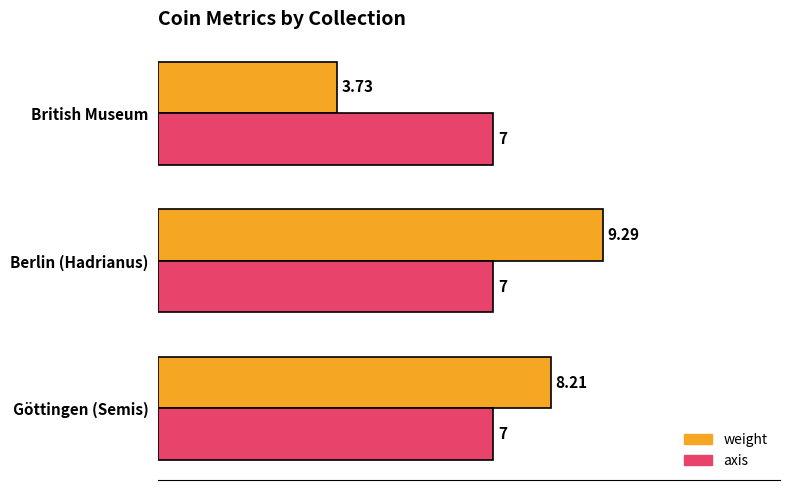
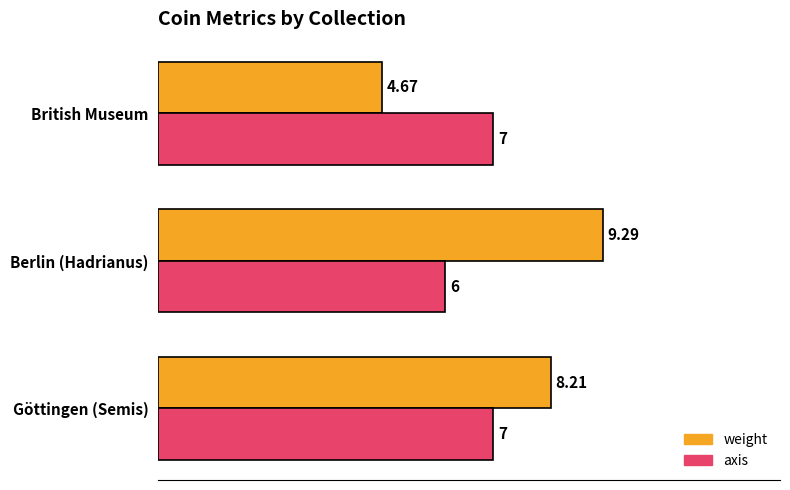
  {
    "weight": {
-     "British Museum": 3.73,
+     "British Museum": 4.67,
      "Berlin (Hadrianus)": 9.29,
      "Göttingen (Semis)": 8.21
    },
    "axis": {
      "British Museum": 7,
-     "Berlin (Hadrianus)": 7,
+     "Berlin (Hadrianus)": 6,
      "Göttingen (Semis)": 7
    }
  }
